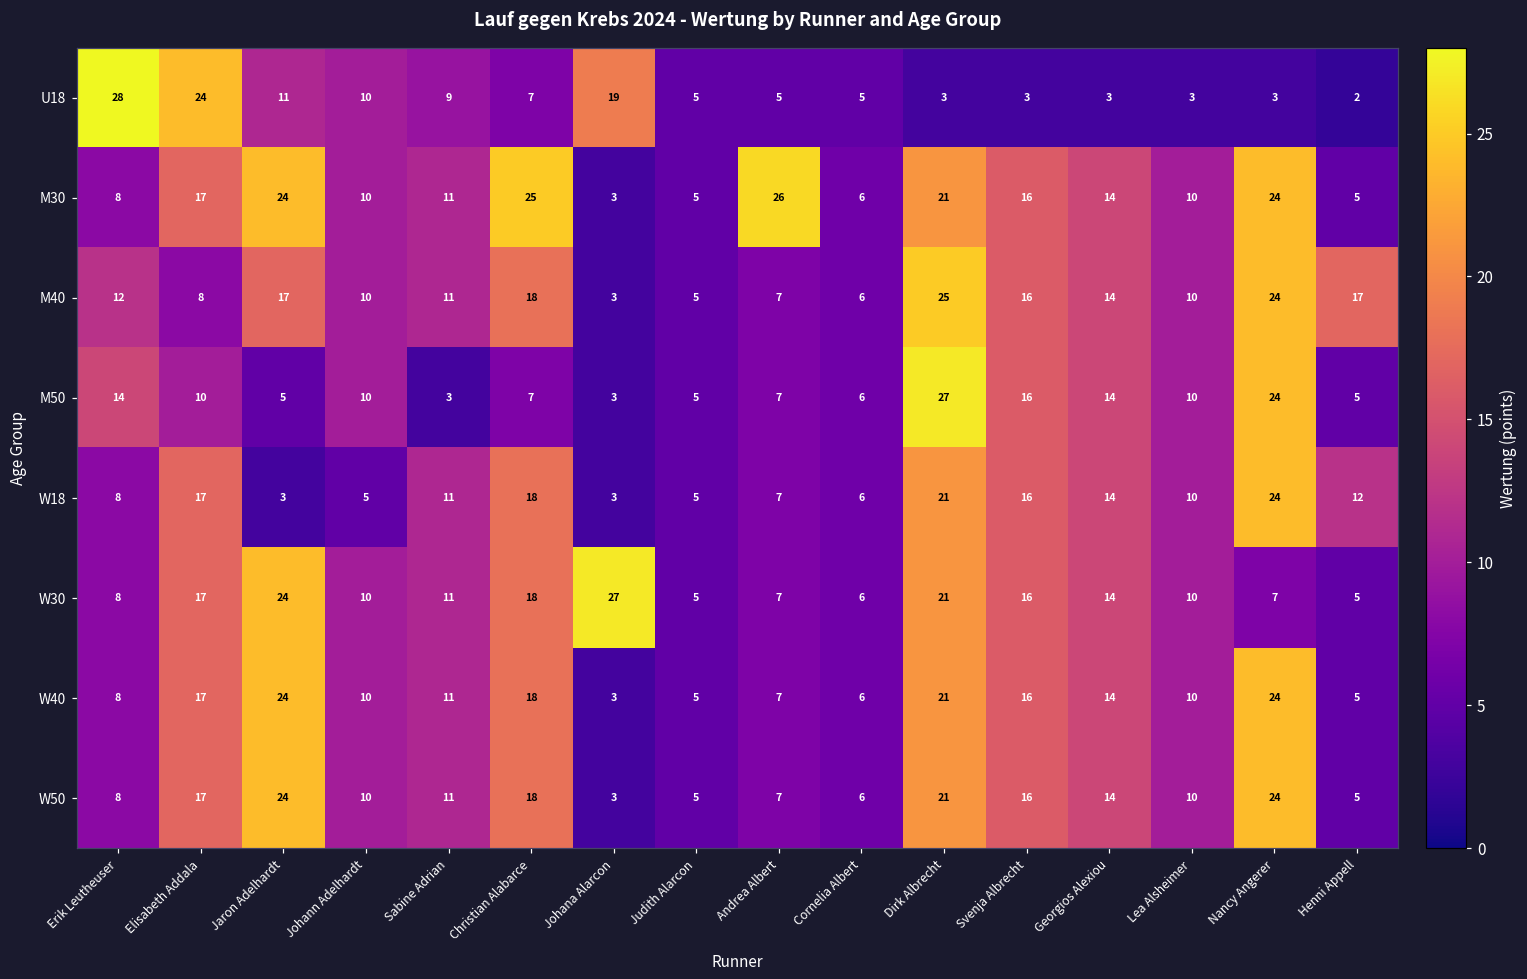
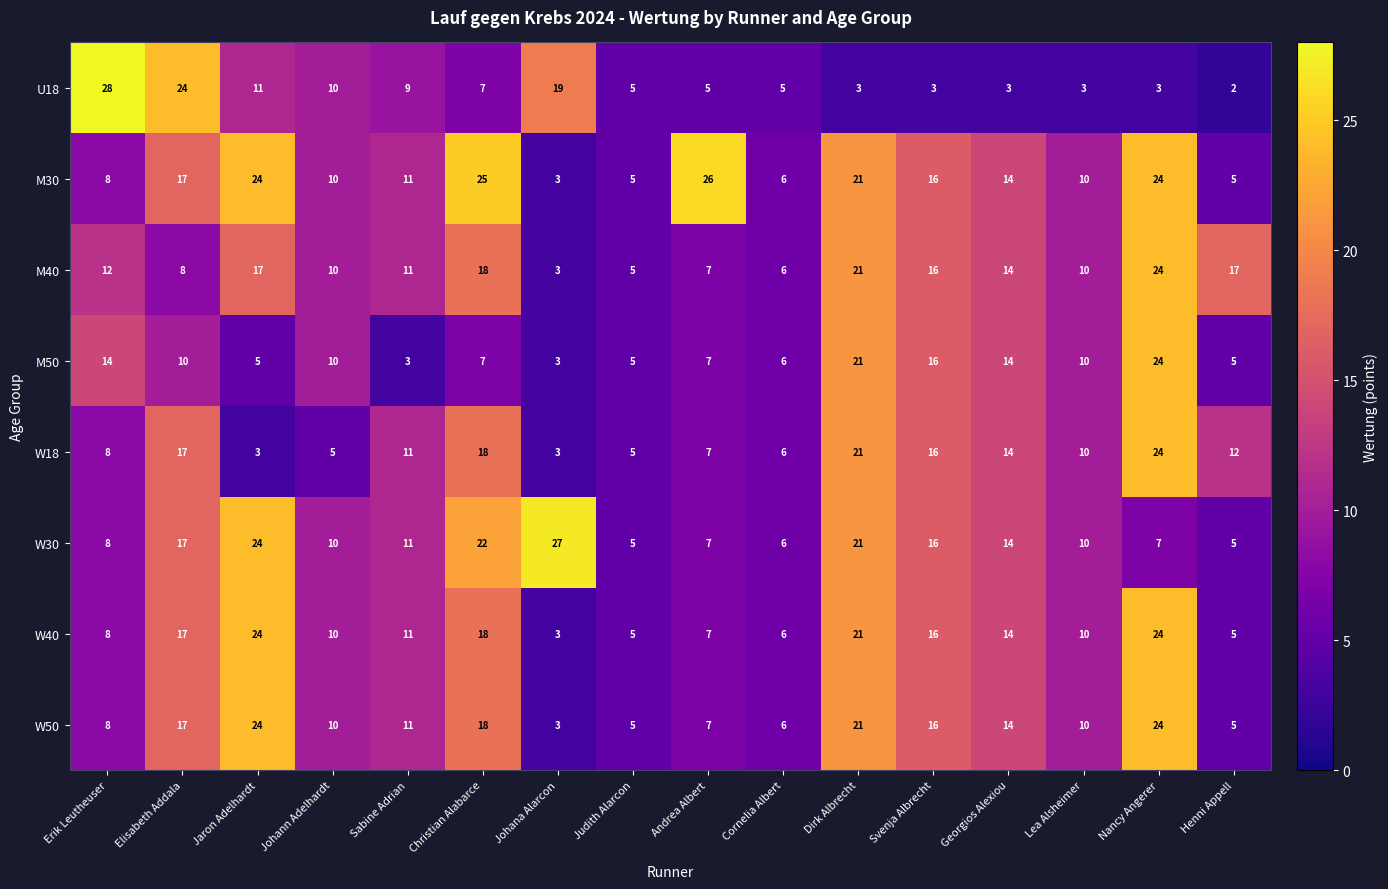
  {
    "U18": {
      "Erik Leutheuser": 28,
      "Elisabeth Addala": 24,
      "Jaron Adelhardt": 11,
      "Johann Adelhardt": 10,
      "Sabine Adrian": 9,
      "Christian Alabarce": 7,
      "Johana Alarcon": 19,
      "Judith Alarcon": 5,
      "Andrea Albert": 5,
      "Cornelia Albert": 5,
      "Dirk Albrecht": 3,
      "Svenja Albrecht": 3,
      "Georgios Alexiou": 3,
      "Lea Alsheimer": 3,
      "Nancy Angerer": 3,
      "Henni Appell": 2
    },
    "M30": {
      "Erik Leutheuser": 8,
      "Elisabeth Addala": 17,
      "Jaron Adelhardt": 24,
      "Johann Adelhardt": 10,
      "Sabine Adrian": 11,
      "Christian Alabarce": 25,
      "Johana Alarcon": 3,
      "Judith Alarcon": 5,
      "Andrea Albert": 26,
      "Cornelia Albert": 6,
      "Dirk Albrecht": 21,
      "Svenja Albrecht": 16,
      "Georgios Alexiou": 14,
      "Lea Alsheimer": 10,
      "Nancy Angerer": 24,
      "Henni Appell": 5
    },
    "M40": {
      "Erik Leutheuser": 12,
      "Elisabeth Addala": 8,
      "Jaron Adelhardt": 17,
      "Johann Adelhardt": 10,
      "Sabine Adrian": 11,
      "Christian Alabarce": 18,
      "Johana Alarcon": 3,
      "Judith Alarcon": 5,
      "Andrea Albert": 7,
      "Cornelia Albert": 6,
-     "Dirk Albrecht": 25,
+     "Dirk Albrecht": 21,
      "Svenja Albrecht": 16,
      "Georgios Alexiou": 14,
      "Lea Alsheimer": 10,
      "Nancy Angerer": 24,
      "Henni Appell": 17
    },
    "M50": {
      "Erik Leutheuser": 14,
      "Elisabeth Addala": 10,
      "Jaron Adelhardt": 5,
      "Johann Adelhardt": 10,
      "Sabine Adrian": 3,
      "Christian Alabarce": 7,
      "Johana Alarcon": 3,
      "Judith Alarcon": 5,
      "Andrea Albert": 7,
      "Cornelia Albert": 6,
-     "Dirk Albrecht": 27,
+     "Dirk Albrecht": 21,
      "Svenja Albrecht": 16,
      "Georgios Alexiou": 14,
      "Lea Alsheimer": 10,
      "Nancy Angerer": 24,
      "Henni Appell": 5
    },
    "W18": {
      "Erik Leutheuser": 8,
      "Elisabeth Addala": 17,
      "Jaron Adelhardt": 3,
      "Johann Adelhardt": 5,
      "Sabine Adrian": 11,
      "Christian Alabarce": 18,
      "Johana Alarcon": 3,
      "Judith Alarcon": 5,
      "Andrea Albert": 7,
      "Cornelia Albert": 6,
      "Dirk Albrecht": 21,
      "Svenja Albrecht": 16,
      "Georgios Alexiou": 14,
      "Lea Alsheimer": 10,
      "Nancy Angerer": 24,
      "Henni Appell": 12
    },
    "W30": {
      "Erik Leutheuser": 8,
      "Elisabeth Addala": 17,
      "Jaron Adelhardt": 24,
      "Johann Adelhardt": 10,
      "Sabine Adrian": 11,
-     "Christian Alabarce": 18,
+     "Christian Alabarce": 22,
      "Johana Alarcon": 27,
      "Judith Alarcon": 5,
      "Andrea Albert": 7,
      "Cornelia Albert": 6,
      "Dirk Albrecht": 21,
      "Svenja Albrecht": 16,
      "Georgios Alexiou": 14,
      "Lea Alsheimer": 10,
      "Nancy Angerer": 7,
      "Henni Appell": 5
    },
    "W40": {
      "Erik Leutheuser": 8,
      "Elisabeth Addala": 17,
      "Jaron Adelhardt": 24,
      "Johann Adelhardt": 10,
      "Sabine Adrian": 11,
      "Christian Alabarce": 18,
      "Johana Alarcon": 3,
      "Judith Alarcon": 5,
      "Andrea Albert": 7,
      "Cornelia Albert": 6,
      "Dirk Albrecht": 21,
      "Svenja Albrecht": 16,
      "Georgios Alexiou": 14,
      "Lea Alsheimer": 10,
      "Nancy Angerer": 24,
      "Henni Appell": 5
    },
    "W50": {
      "Erik Leutheuser": 8,
      "Elisabeth Addala": 17,
      "Jaron Adelhardt": 24,
      "Johann Adelhardt": 10,
      "Sabine Adrian": 11,
      "Christian Alabarce": 18,
      "Johana Alarcon": 3,
      "Judith Alarcon": 5,
      "Andrea Albert": 7,
      "Cornelia Albert": 6,
      "Dirk Albrecht": 21,
      "Svenja Albrecht": 16,
      "Georgios Alexiou": 14,
      "Lea Alsheimer": 10,
      "Nancy Angerer": 24,
      "Henni Appell": 5
    }
  }
